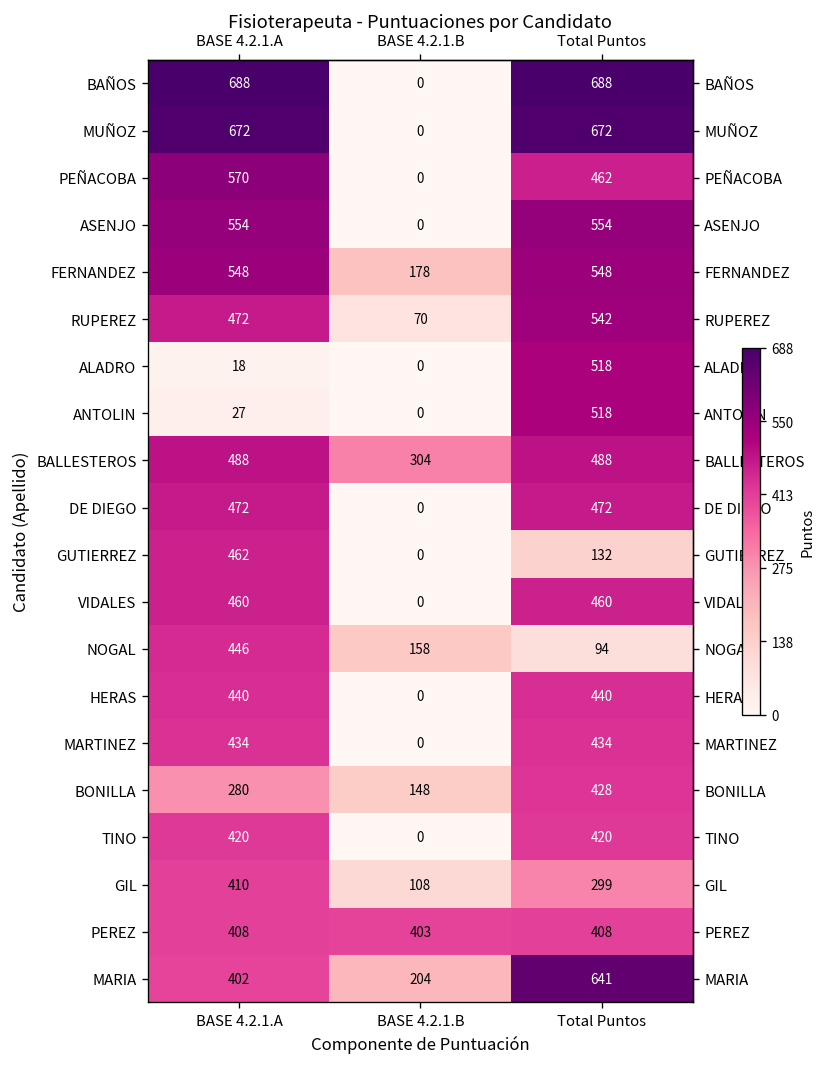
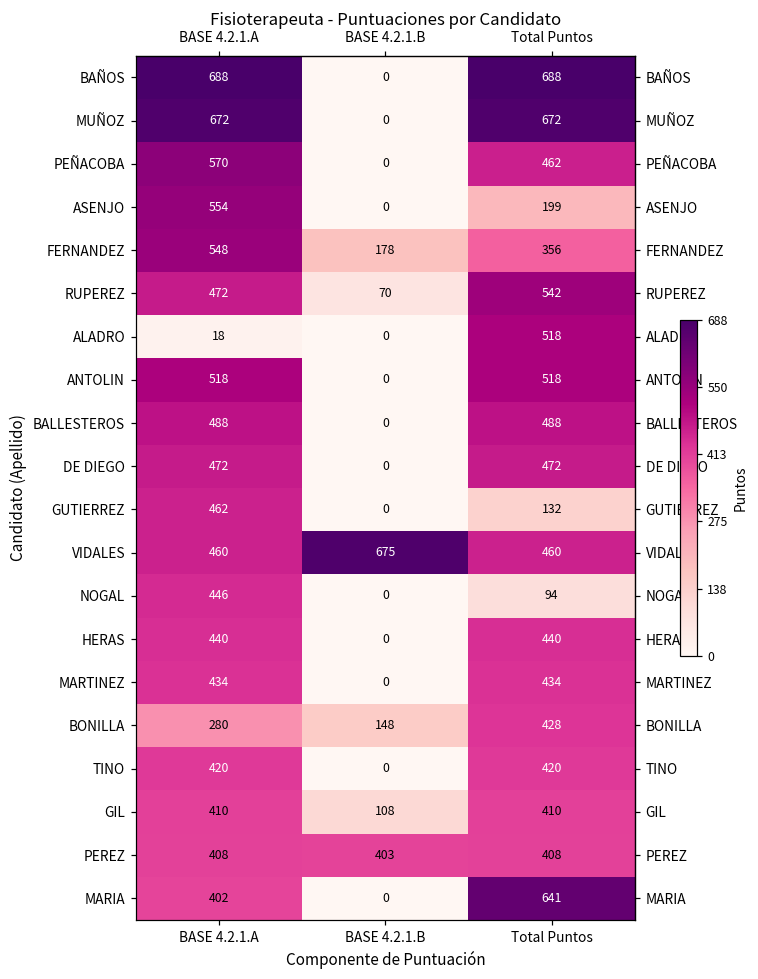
  {
    "BAÑOS": {
      "BASE 4.2.1.A": 688,
      "BASE 4.2.1.B": 0,
      "Total Puntos": 688
    },
    "MUÑOZ": {
      "BASE 4.2.1.A": 672,
      "BASE 4.2.1.B": 0,
      "Total Puntos": 672
    },
    "PEÑACOBA": {
      "BASE 4.2.1.A": 570,
      "BASE 4.2.1.B": 0,
      "Total Puntos": 462
    },
    "ASENJO": {
      "BASE 4.2.1.A": 554,
      "BASE 4.2.1.B": 0,
-     "Total Puntos": 554
+     "Total Puntos": 199
    },
    "FERNANDEZ": {
      "BASE 4.2.1.A": 548,
      "BASE 4.2.1.B": 178,
-     "Total Puntos": 548
+     "Total Puntos": 356
    },
    "RUPEREZ": {
      "BASE 4.2.1.A": 472,
      "BASE 4.2.1.B": 70,
      "Total Puntos": 542
    },
    "ALADRO": {
      "BASE 4.2.1.A": 18,
      "BASE 4.2.1.B": 0,
      "Total Puntos": 518
    },
    "ANTOLIN": {
-     "BASE 4.2.1.A": 27,
+     "BASE 4.2.1.A": 518,
      "BASE 4.2.1.B": 0,
      "Total Puntos": 518
    },
    "BALLESTEROS": {
      "BASE 4.2.1.A": 488,
-     "BASE 4.2.1.B": 304,
+     "BASE 4.2.1.B": 0,
      "Total Puntos": 488
    },
    "DE DIEGO": {
      "BASE 4.2.1.A": 472,
      "BASE 4.2.1.B": 0,
      "Total Puntos": 472
    },
    "GUTIERREZ": {
      "BASE 4.2.1.A": 462,
      "BASE 4.2.1.B": 0,
      "Total Puntos": 132
    },
    "VIDALES": {
      "BASE 4.2.1.A": 460,
-     "BASE 4.2.1.B": 0,
+     "BASE 4.2.1.B": 675,
      "Total Puntos": 460
    },
    "NOGAL": {
      "BASE 4.2.1.A": 446,
-     "BASE 4.2.1.B": 158,
+     "BASE 4.2.1.B": 0,
      "Total Puntos": 94
    },
    "HERAS": {
      "BASE 4.2.1.A": 440,
      "BASE 4.2.1.B": 0,
      "Total Puntos": 440
    },
    "MARTINEZ": {
      "BASE 4.2.1.A": 434,
      "BASE 4.2.1.B": 0,
      "Total Puntos": 434
    },
    "BONILLA": {
      "BASE 4.2.1.A": 280,
      "BASE 4.2.1.B": 148,
      "Total Puntos": 428
    },
    "TINO": {
      "BASE 4.2.1.A": 420,
      "BASE 4.2.1.B": 0,
      "Total Puntos": 420
    },
    "GIL": {
      "BASE 4.2.1.A": 410,
      "BASE 4.2.1.B": 108,
-     "Total Puntos": 299
+     "Total Puntos": 410
    },
    "PEREZ": {
      "BASE 4.2.1.A": 408,
      "BASE 4.2.1.B": 403,
      "Total Puntos": 408
    },
    "MARIA": {
      "BASE 4.2.1.A": 402,
-     "BASE 4.2.1.B": 204,
+     "BASE 4.2.1.B": 0,
      "Total Puntos": 641
    }
  }
